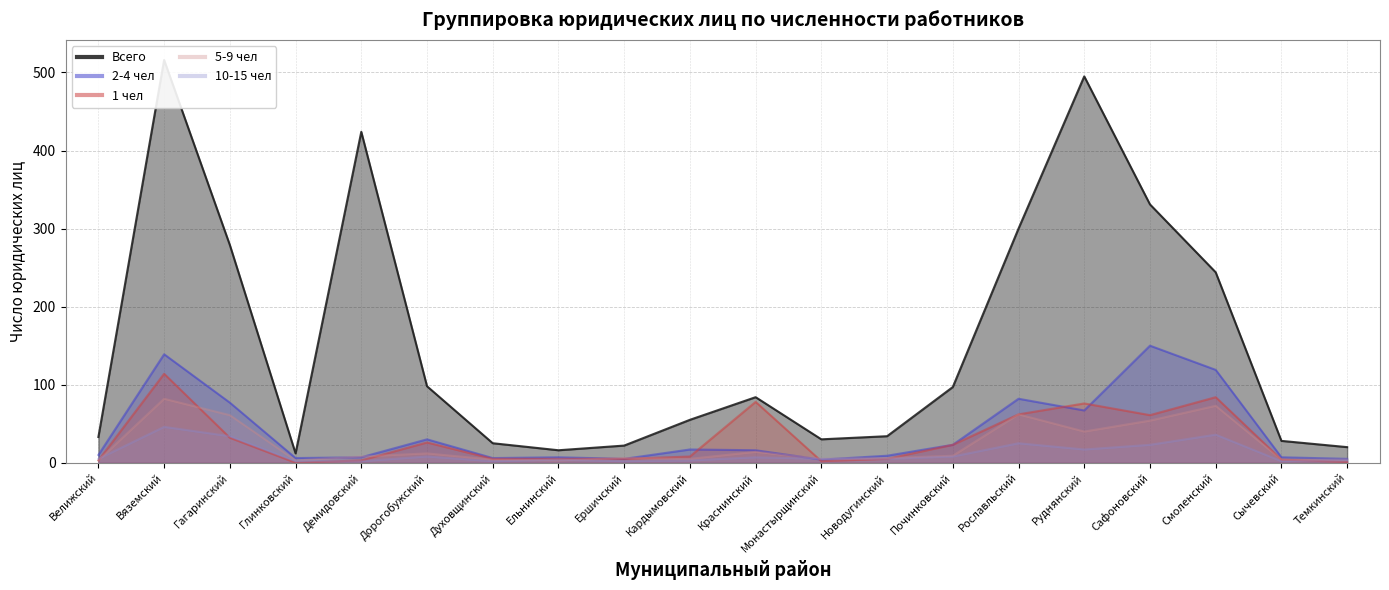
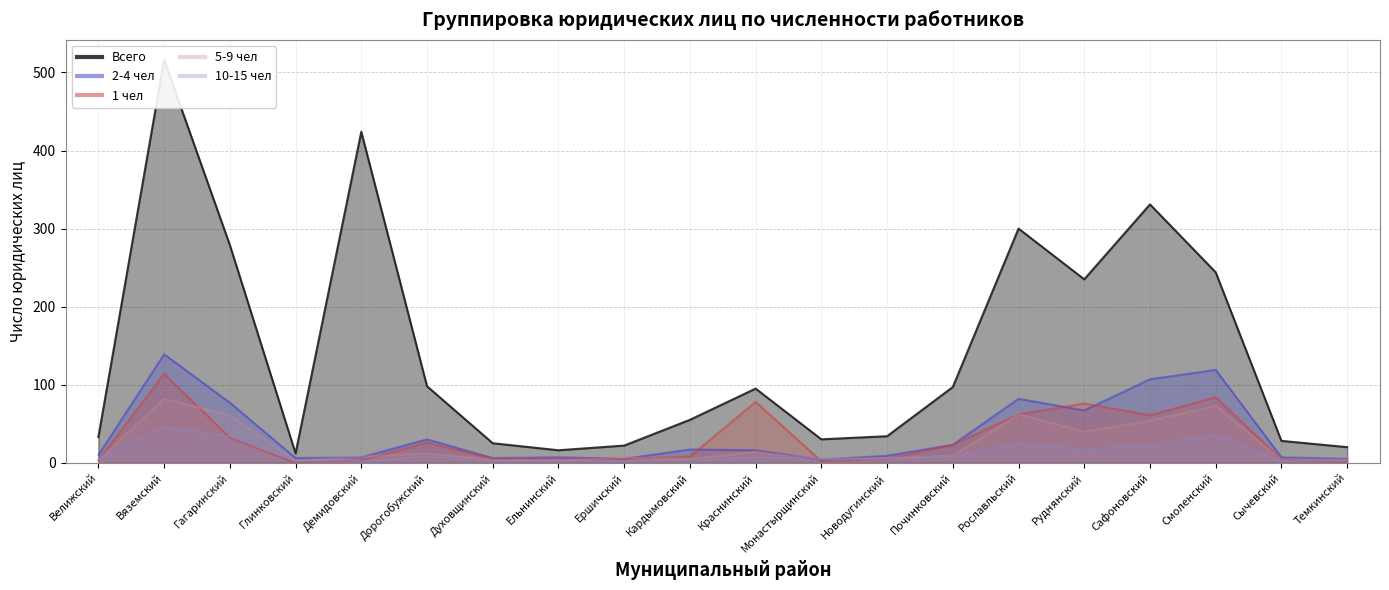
  {
    "Всего": {
      "Велижский": 30,
      "Гагаринский": 280,
      "Глинковский": 10,
      "Демидовский": 420,
      "Дорогобужский": 100,
      "Духовщинский": 30,
      "Ельнинский": 20,
      "Ершичский": 20,
      "Кардымовский": 60,
-     "Краснинский": 80,
+     "Краснинский": 100,
      "Монастырщинский": 30,
      "Новодугинский": 30,
      "Починковский": 100,
      "Рославльский": 300,
-     "Руднянский": 500,
+     "Руднянский": 240,
      "Сафоновский": 330,
      "Смоленский": 240,
      "Сычевский": 30,
      "Темкинский": 20
    },
    "2-4 чел": {
      "Велижский": 10,
      "Вяземский": 140,
      "Гагаринский": 80,
      "Дорогобужский": 30,
      "Кардымовский": 20,
      "Рославльский": 80,
      "Руднянский": 70,
-     "Сафоновский": 150,
+     "Сафоновский": 110,
      "Смоленский": 120
    },
    "1 чел": {
      "Вяземский": 110,
      "Дорогобужский": 30,
      "Краснинский": 80,
      "Руднянский": 80,
      "Сафоновский": 60,
      "Смоленский": 80
    }
  }
